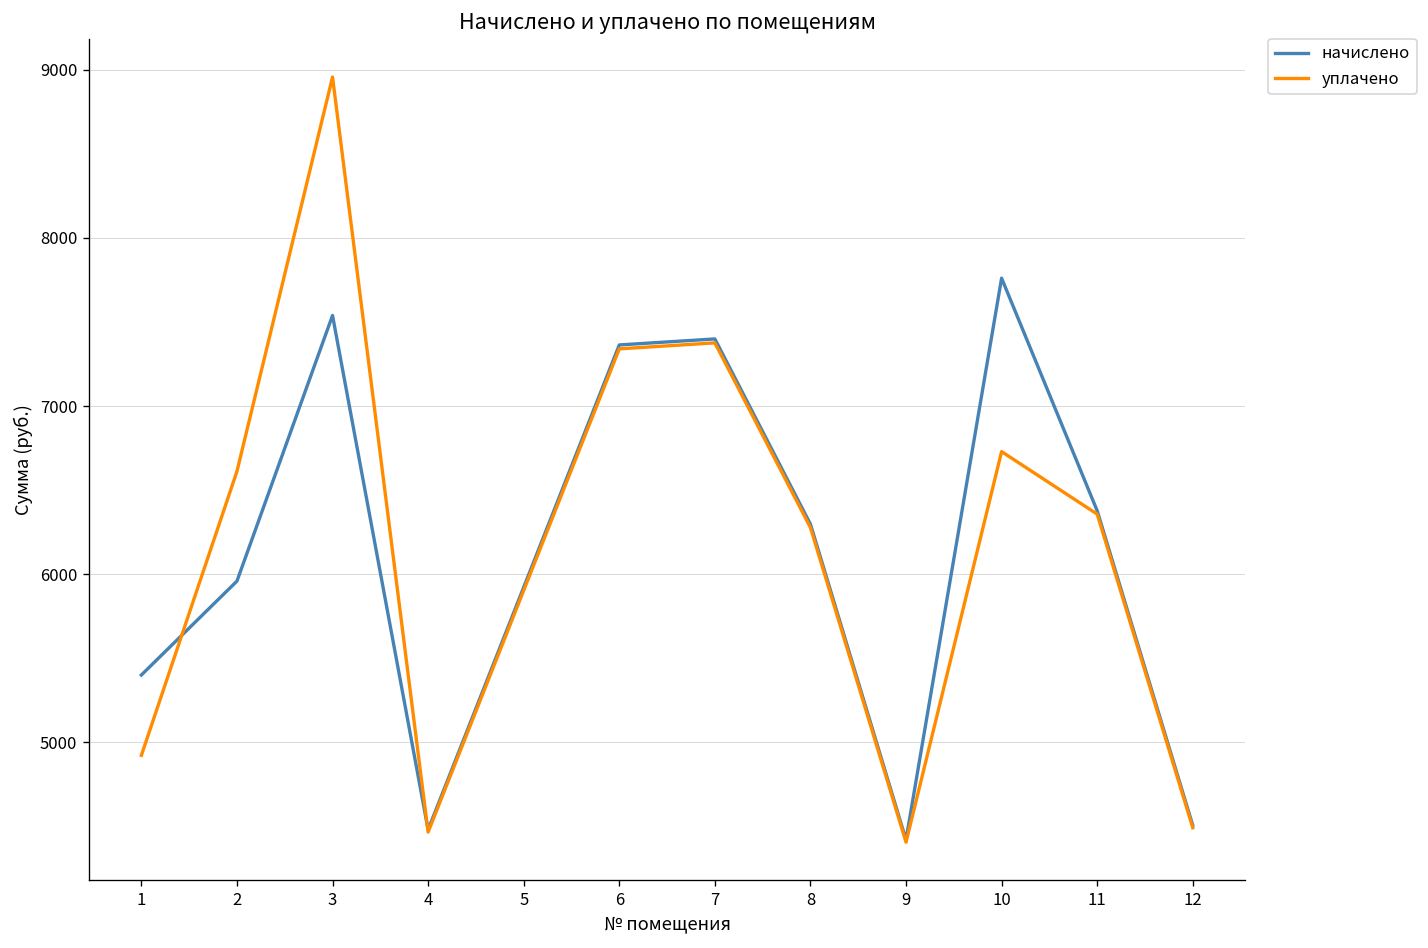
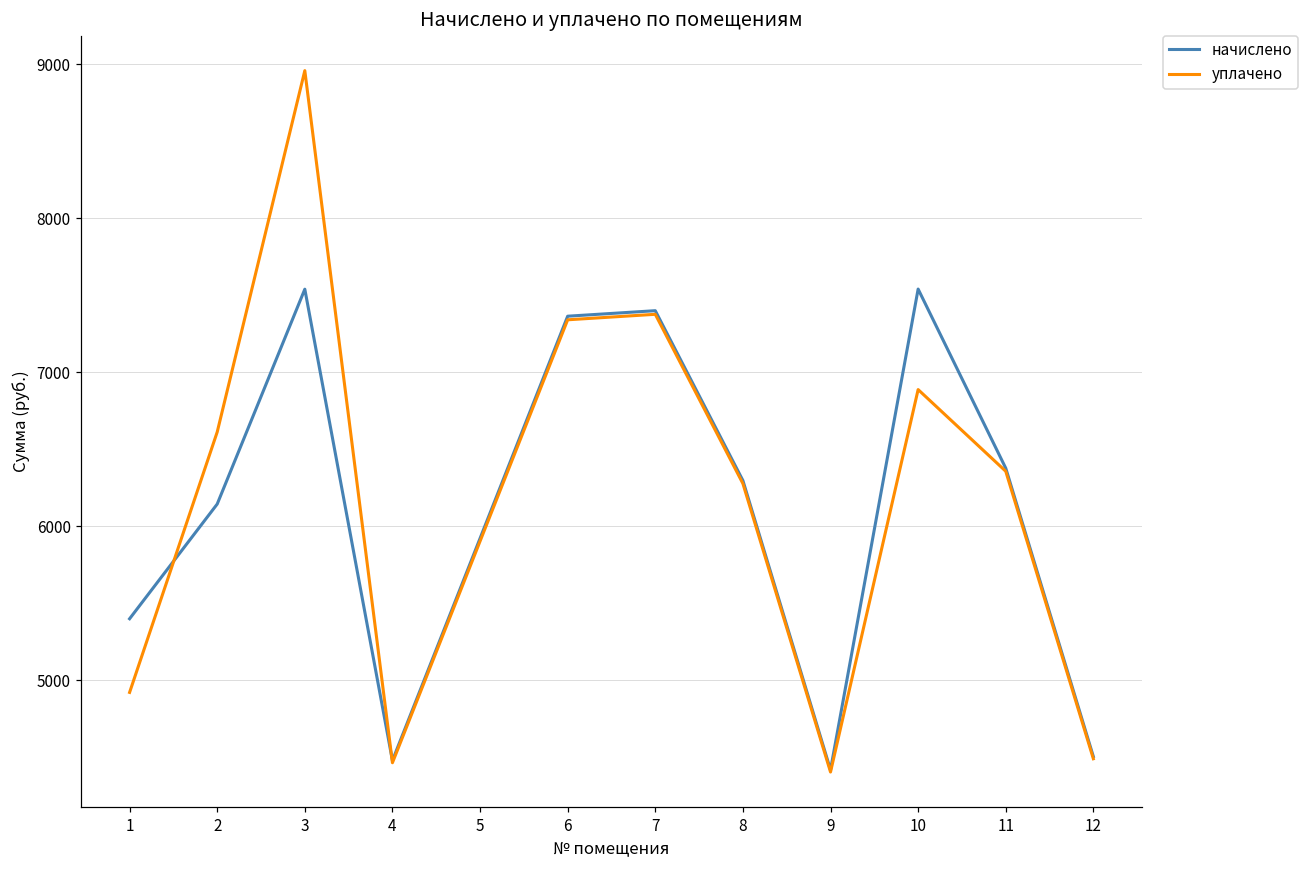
  {
    "начислено": {
      "1": 5400,
-     "2": 5960,
+     "2": 6140,
      "3": 7540,
      "5": 5920,
      "6": 7360,
      "7": 7400,
      "8": 6300,
-     "10": 7760,
+     "10": 7540,
      "11": 6380
    },
    "уплачено": {
      "1": 4920,
      "2": 6610,
      "3": 8960,
      "5": 5900,
      "6": 7340,
      "7": 7380,
      "8": 6280,
-     "10": 6730,
+     "10": 6890,
      "11": 6360
    }
  }
